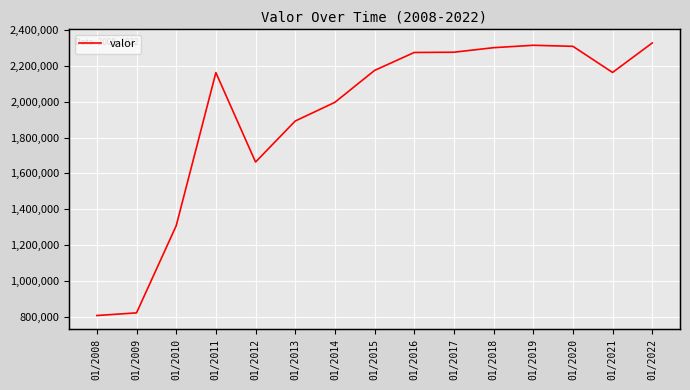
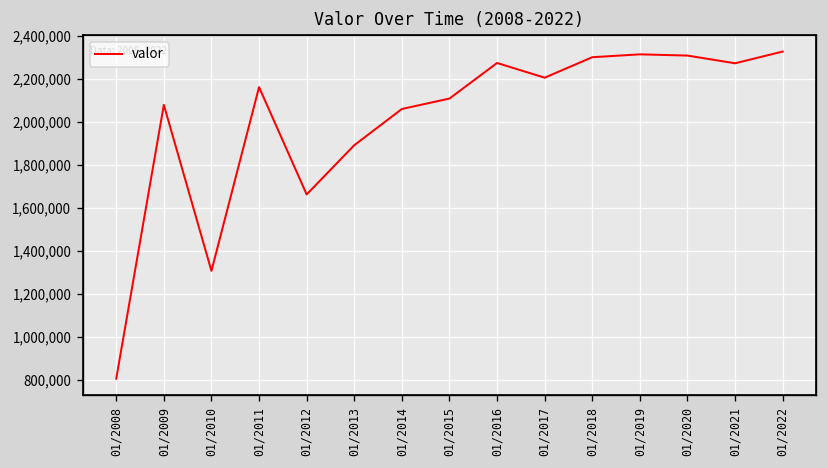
  {
    "01/2008": "810,000",
-   "01/2009": "820,000",
+   "01/2009": "2,080,000",
    "01/2010": "1,310,000",
    "01/2011": "2,160,000",
    "01/2012": "1,660,000",
    "01/2013": "1,890,000",
-   "01/2014": "2,000,000",
-   "01/2015": "2,170,000",
+   "01/2014": "2,060,000",
+   "01/2015": "2,110,000",
    "01/2016": "2,270,000",
-   "01/2017": "2,280,000",
+   "01/2017": "2,210,000",
    "01/2018": "2,300,000",
    "01/2019": "2,310,000",
    "01/2020": "2,310,000",
-   "01/2021": "2,160,000",
+   "01/2021": "2,270,000",
    "01/2022": "2,330,000"
  }
